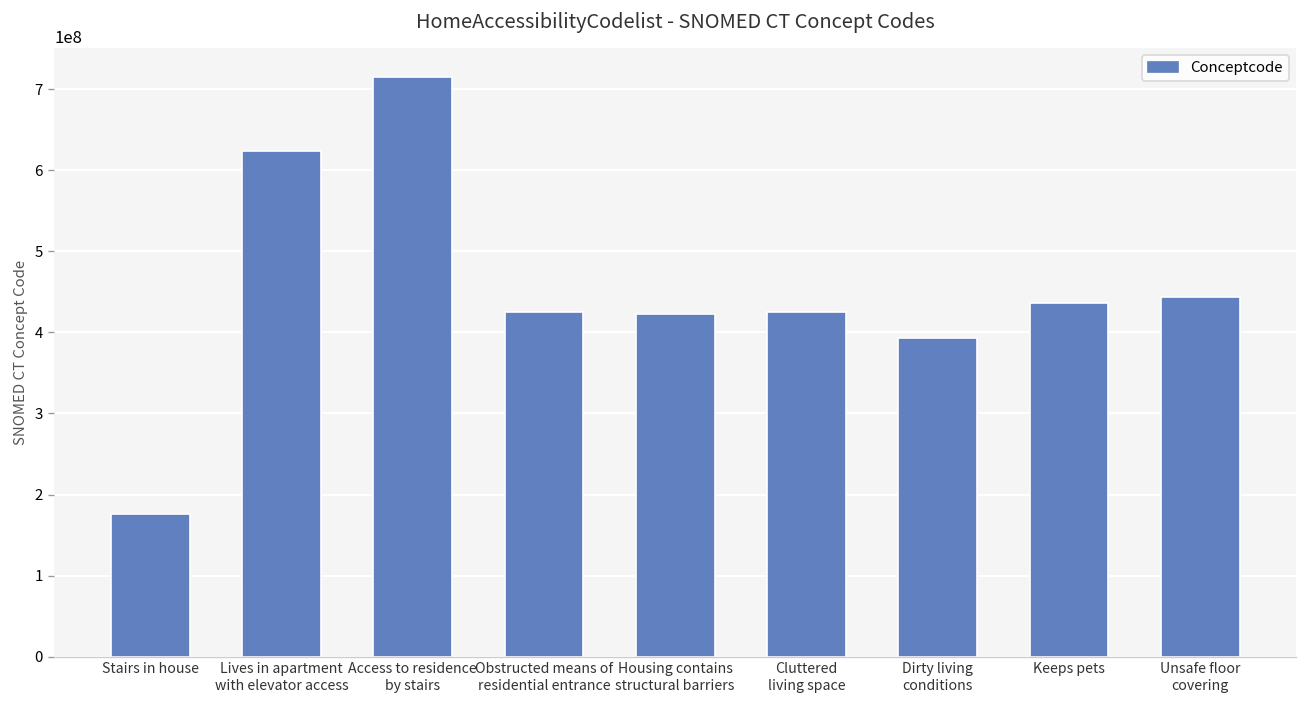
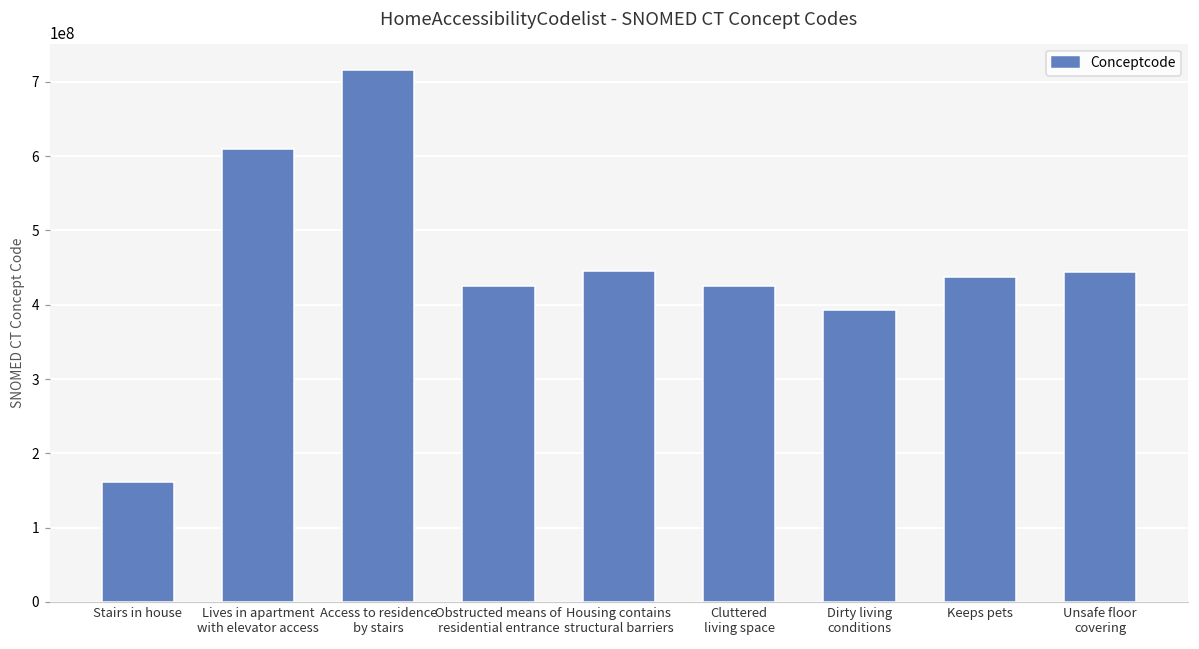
  {
-   "Stairs in house": 180000000,
-   "Lives in apartment with elevator access": 620000000,
+   "Stairs in house": 160000000,
+   "Lives in apartment with elevator access": 610000000,
    "Access to residence by stairs": 720000000,
    "Obstructed means of residential entrance": 420000000,
-   "Housing contains structural barriers": 420000000,
+   "Housing contains structural barriers": 440000000,
    "Cluttered living space": 420000000,
    "Dirty living conditions": 390000000,
    "Keeps pets": 440000000,
    "Unsafe floor covering": 440000000
  }
